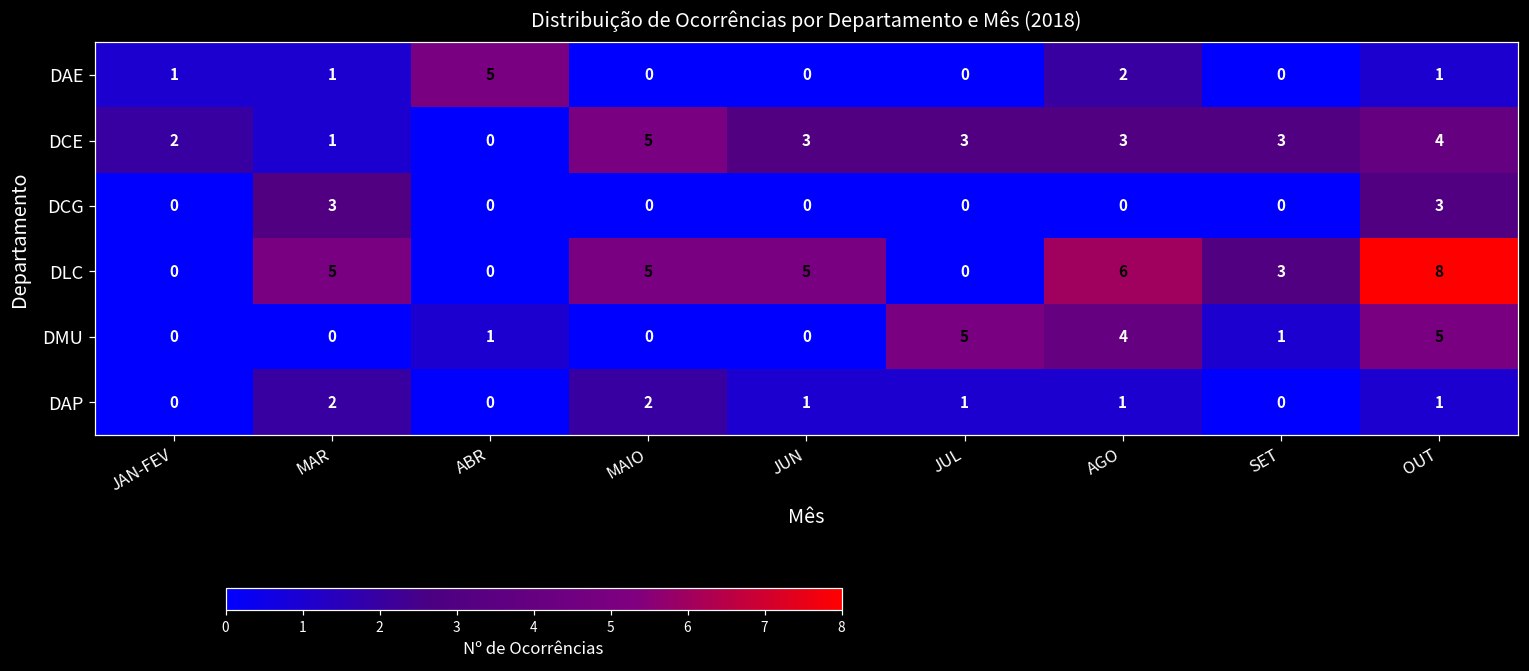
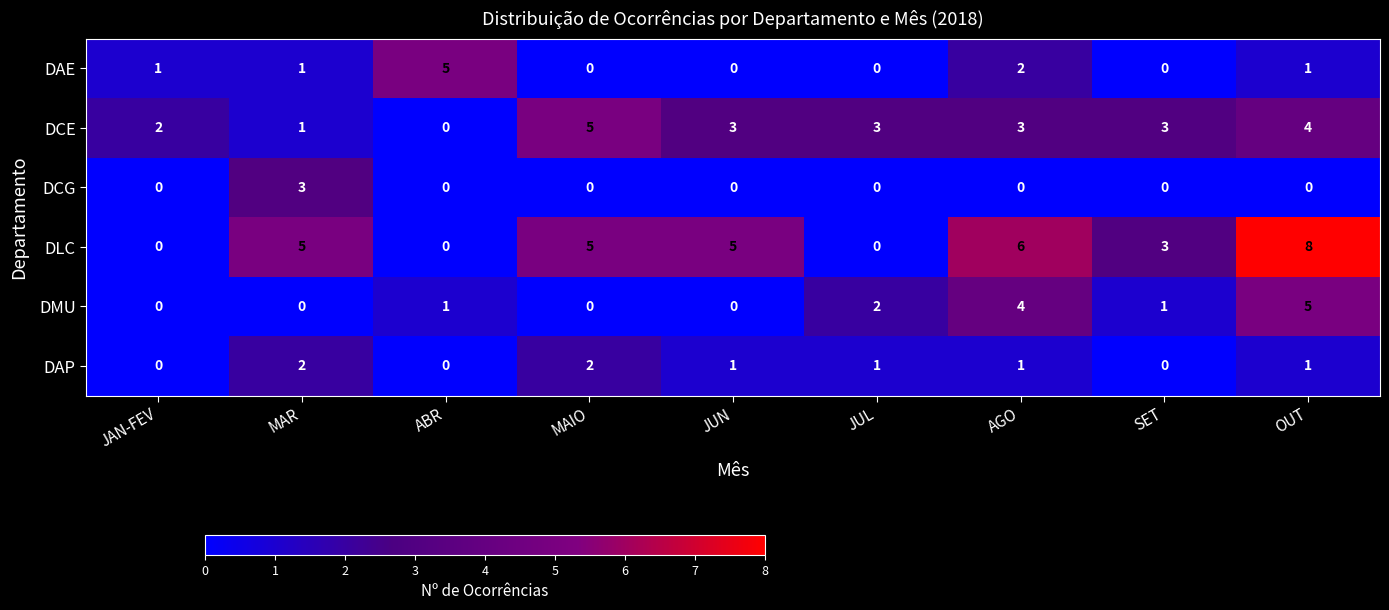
  {
    "DAE": {
      "JAN-FEV": 1,
      "MAR": 1,
      "ABR": 5,
      "MAIO": 0,
      "JUN": 0,
      "JUL": 0,
      "AGO": 2,
      "SET": 0,
      "OUT": 1
    },
    "DCE": {
      "JAN-FEV": 2,
      "MAR": 1,
      "ABR": 0,
      "MAIO": 5,
      "JUN": 3,
      "JUL": 3,
      "AGO": 3,
      "SET": 3,
      "OUT": 4
    },
    "DCG": {
      "JAN-FEV": 0,
      "MAR": 3,
      "ABR": 0,
      "MAIO": 0,
      "JUN": 0,
      "JUL": 0,
      "AGO": 0,
      "SET": 0,
-     "OUT": 3
+     "OUT": 0
    },
    "DLC": {
      "JAN-FEV": 0,
      "MAR": 5,
      "ABR": 0,
      "MAIO": 5,
      "JUN": 5,
      "JUL": 0,
      "AGO": 6,
      "SET": 3,
      "OUT": 8
    },
    "DMU": {
      "JAN-FEV": 0,
      "MAR": 0,
      "ABR": 1,
      "MAIO": 0,
      "JUN": 0,
-     "JUL": 5,
+     "JUL": 2,
      "AGO": 4,
      "SET": 1,
      "OUT": 5
    },
    "DAP": {
      "JAN-FEV": 0,
      "MAR": 2,
      "ABR": 0,
      "MAIO": 2,
      "JUN": 1,
      "JUL": 1,
      "AGO": 1,
      "SET": 0,
      "OUT": 1
    }
  }
